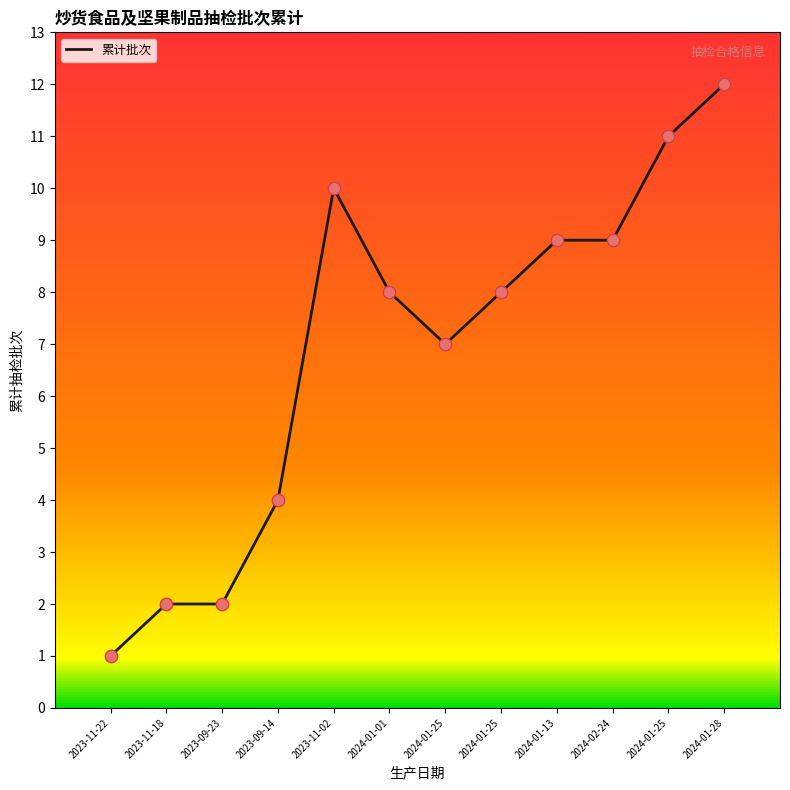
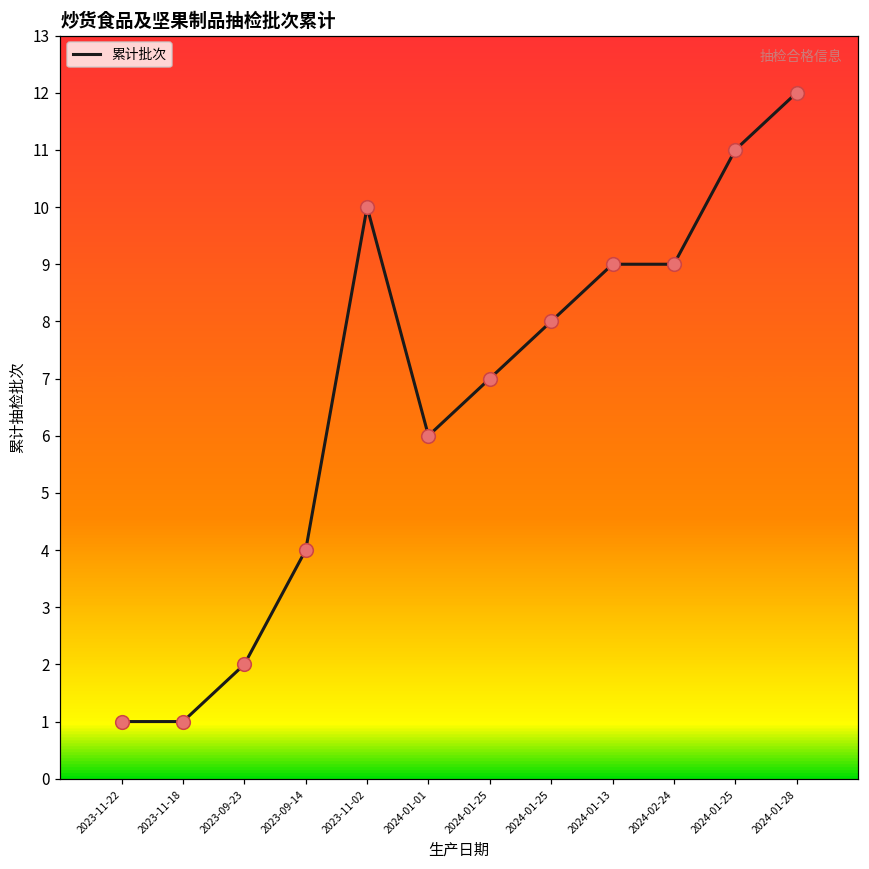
  {
    "2023-11-22": 1,
-   "2023-11-18": 2,
+   "2023-11-18": 1,
    "2023-09-23": 2,
    "2023-09-14": 4,
    "2023-11-02": 10,
-   "2024-01-01": 8,
+   "2024-01-01": 6,
    "2024-01-13": 9,
    "2024-02-24": 9,
    "2024-01-28": 12
  }
